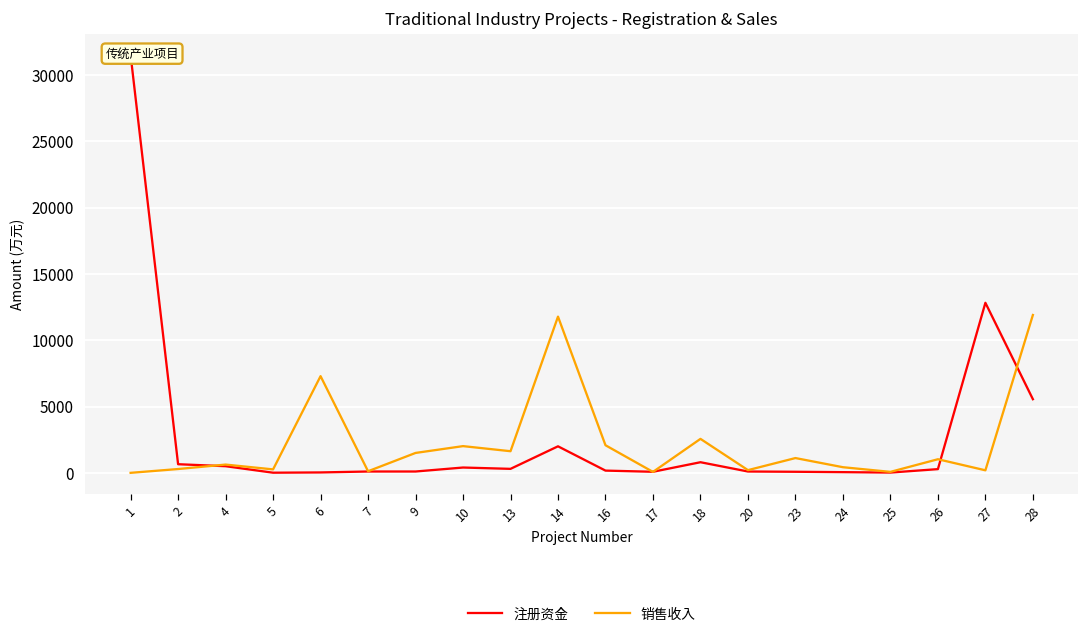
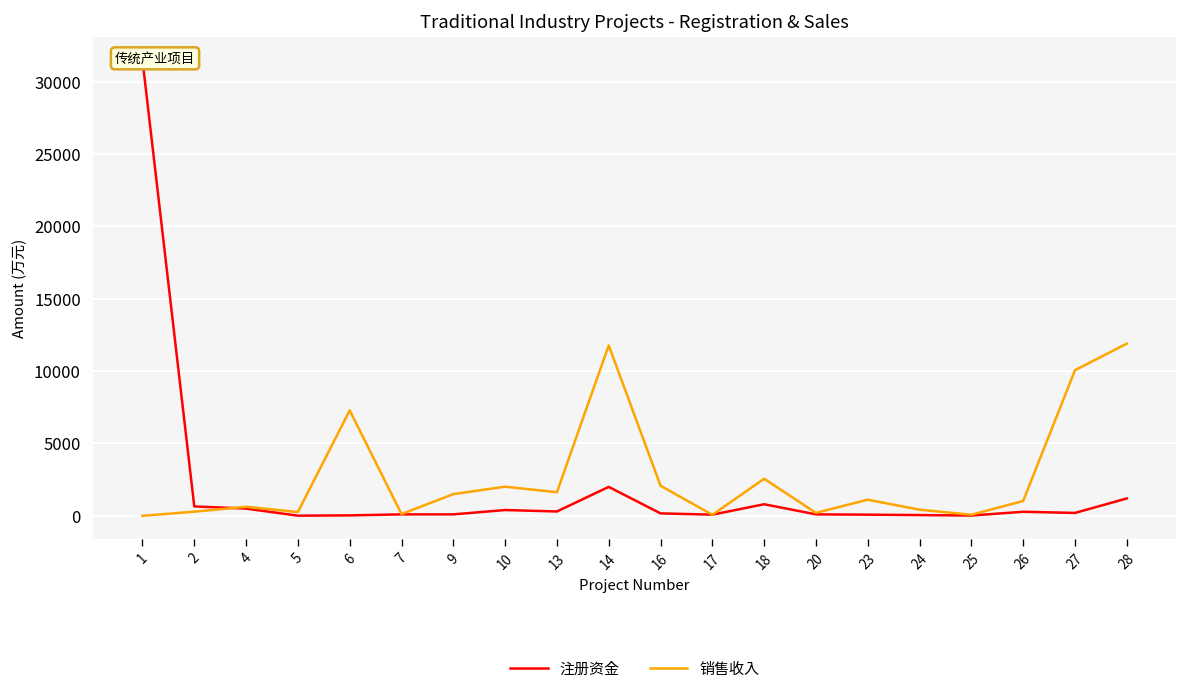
  {
    "注册资金": {
      "2": 700,
      "5": 0,
      "6": 0,
      "9": 100,
      "10": 400,
      "13": 300,
      "14": 2000,
      "16": 200,
      "18": 800,
      "23": 100,
      "24": 100,
      "26": 300,
-     "27": 12800,
-     "28": 5600
+     "27": 200,
+     "28": 1200
    },
    "销售收入": {
      "1": 0,
      "2": 300,
      "5": 300,
      "6": 7300,
      "9": 1500,
      "10": 2000,
      "13": 1600,
      "14": 11800,
      "16": 2100,
      "18": 2600,
      "23": 1100,
      "24": 400,
      "26": 1000,
-     "27": 200,
+     "27": 10100,
      "28": 11900
    }
  }
